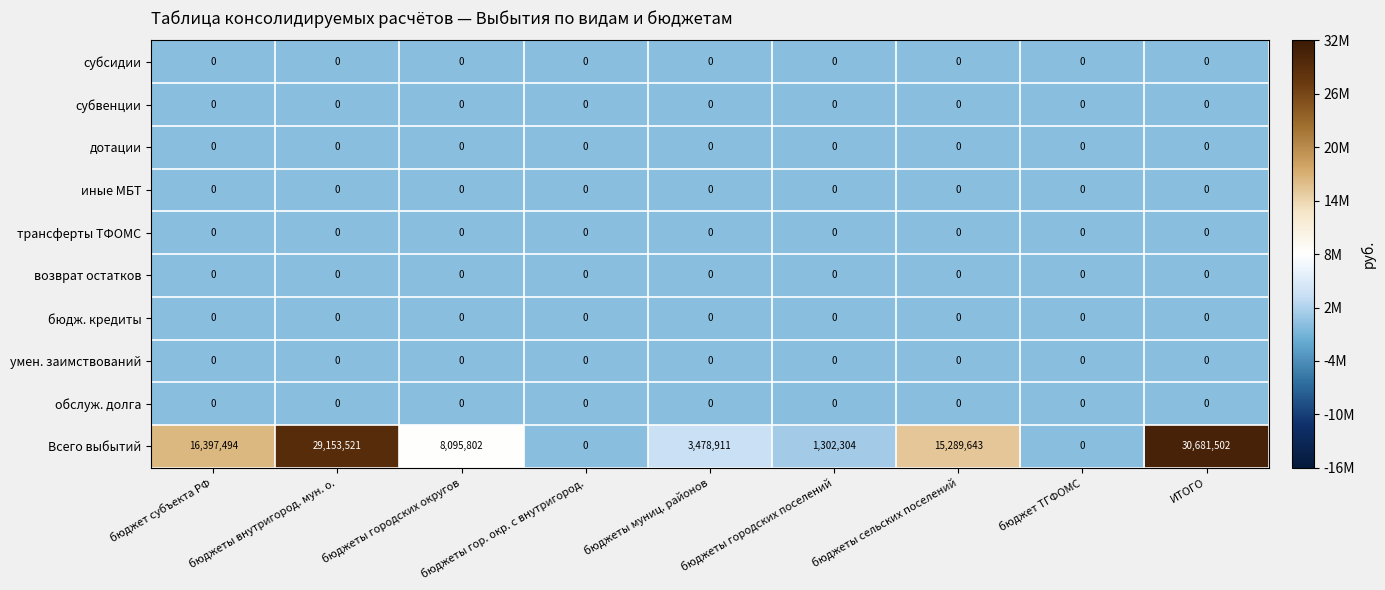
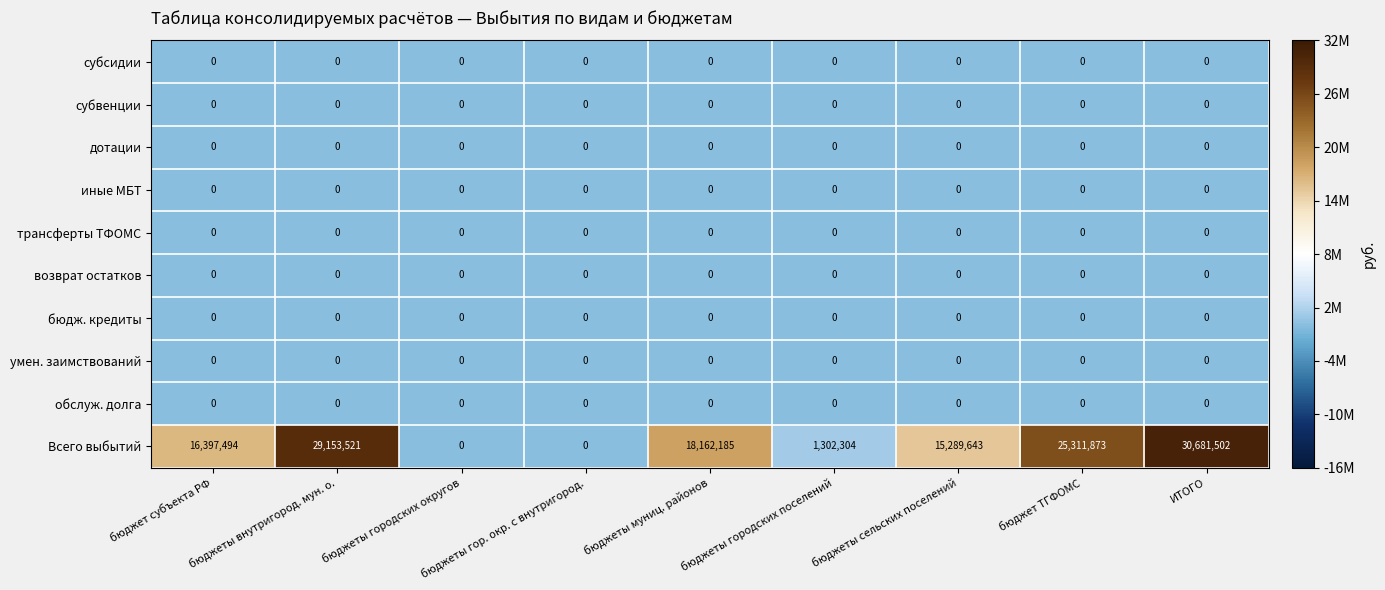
  {
    "субсидии": {
      "бюджет субъекта РФ": "0",
      "бюджеты внутригород. мун. о.": "0",
      "бюджеты городских округов": "0",
      "бюджеты гор. окр. с внутригород.": "0",
      "бюджеты муниц. районов": "0",
      "бюджеты городских поселений": "0",
      "бюджеты сельских поселений": "0",
      "бюджет ТГФОМС": "0",
      "ИТОГО": "0"
    },
    "субвенции": {
      "бюджет субъекта РФ": "0",
      "бюджеты внутригород. мун. о.": "0",
      "бюджеты городских округов": "0",
      "бюджеты гор. окр. с внутригород.": "0",
      "бюджеты муниц. районов": "0",
      "бюджеты городских поселений": "0",
      "бюджеты сельских поселений": "0",
      "бюджет ТГФОМС": "0",
      "ИТОГО": "0"
    },
    "дотации": {
      "бюджет субъекта РФ": "0",
      "бюджеты внутригород. мун. о.": "0",
      "бюджеты городских округов": "0",
      "бюджеты гор. окр. с внутригород.": "0",
      "бюджеты муниц. районов": "0",
      "бюджеты городских поселений": "0",
      "бюджеты сельских поселений": "0",
      "бюджет ТГФОМС": "0",
      "ИТОГО": "0"
    },
    "иные МБТ": {
      "бюджет субъекта РФ": "0",
      "бюджеты внутригород. мун. о.": "0",
      "бюджеты городских округов": "0",
      "бюджеты гор. окр. с внутригород.": "0",
      "бюджеты муниц. районов": "0",
      "бюджеты городских поселений": "0",
      "бюджеты сельских поселений": "0",
      "бюджет ТГФОМС": "0",
      "ИТОГО": "0"
    },
    "трансферты ТФОМС": {
      "бюджет субъекта РФ": "0",
      "бюджеты внутригород. мун. о.": "0",
      "бюджеты городских округов": "0",
      "бюджеты гор. окр. с внутригород.": "0",
      "бюджеты муниц. районов": "0",
      "бюджеты городских поселений": "0",
      "бюджеты сельских поселений": "0",
      "бюджет ТГФОМС": "0",
      "ИТОГО": "0"
    },
    "возврат остатков": {
      "бюджет субъекта РФ": "0",
      "бюджеты внутригород. мун. о.": "0",
      "бюджеты городских округов": "0",
      "бюджеты гор. окр. с внутригород.": "0",
      "бюджеты муниц. районов": "0",
      "бюджеты городских поселений": "0",
      "бюджеты сельских поселений": "0",
      "бюджет ТГФОМС": "0",
      "ИТОГО": "0"
    },
    "бюдж. кредиты": {
      "бюджет субъекта РФ": "0",
      "бюджеты внутригород. мун. о.": "0",
      "бюджеты городских округов": "0",
      "бюджеты гор. окр. с внутригород.": "0",
      "бюджеты муниц. районов": "0",
      "бюджеты городских поселений": "0",
      "бюджеты сельских поселений": "0",
      "бюджет ТГФОМС": "0",
      "ИТОГО": "0"
    },
    "умен. заимствований": {
      "бюджет субъекта РФ": "0",
      "бюджеты внутригород. мун. о.": "0",
      "бюджеты городских округов": "0",
      "бюджеты гор. окр. с внутригород.": "0",
      "бюджеты муниц. районов": "0",
      "бюджеты городских поселений": "0",
      "бюджеты сельских поселений": "0",
      "бюджет ТГФОМС": "0",
      "ИТОГО": "0"
    },
    "обслуж. долга": {
      "бюджет субъекта РФ": "0",
      "бюджеты внутригород. мун. о.": "0",
      "бюджеты городских округов": "0",
      "бюджеты гор. окр. с внутригород.": "0",
      "бюджеты муниц. районов": "0",
      "бюджеты городских поселений": "0",
      "бюджеты сельских поселений": "0",
      "бюджет ТГФОМС": "0",
      "ИТОГО": "0"
    },
    "Всего выбытий": {
      "бюджет субъекта РФ": "16,397,494",
      "бюджеты внутригород. мун. о.": "29,153,521",
-     "бюджеты городских округов": "8,095,802",
+     "бюджеты городских округов": "0",
      "бюджеты гор. окр. с внутригород.": "0",
-     "бюджеты муниц. районов": "3,478,911",
+     "бюджеты муниц. районов": "18,162,185",
      "бюджеты городских поселений": "1,302,304",
      "бюджеты сельских поселений": "15,289,643",
-     "бюджет ТГФОМС": "0",
+     "бюджет ТГФОМС": "25,311,873",
      "ИТОГО": "30,681,502"
    }
  }
